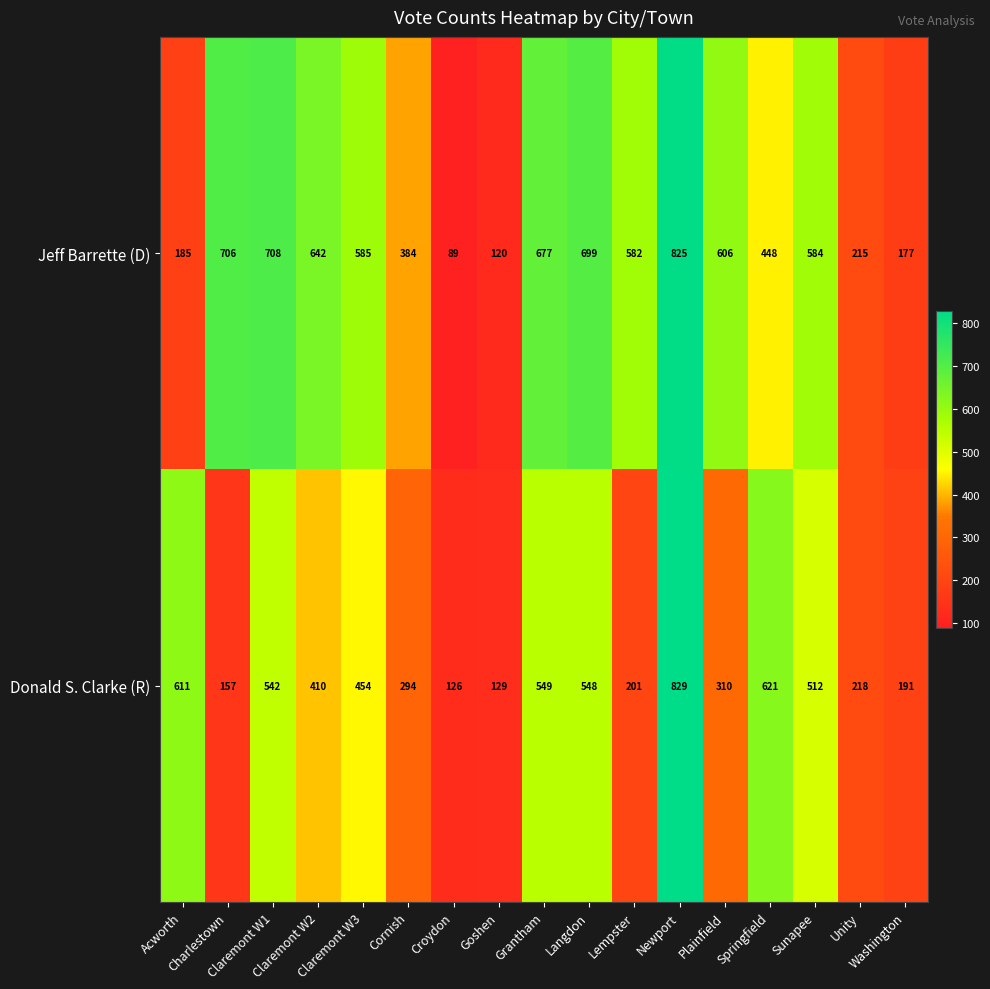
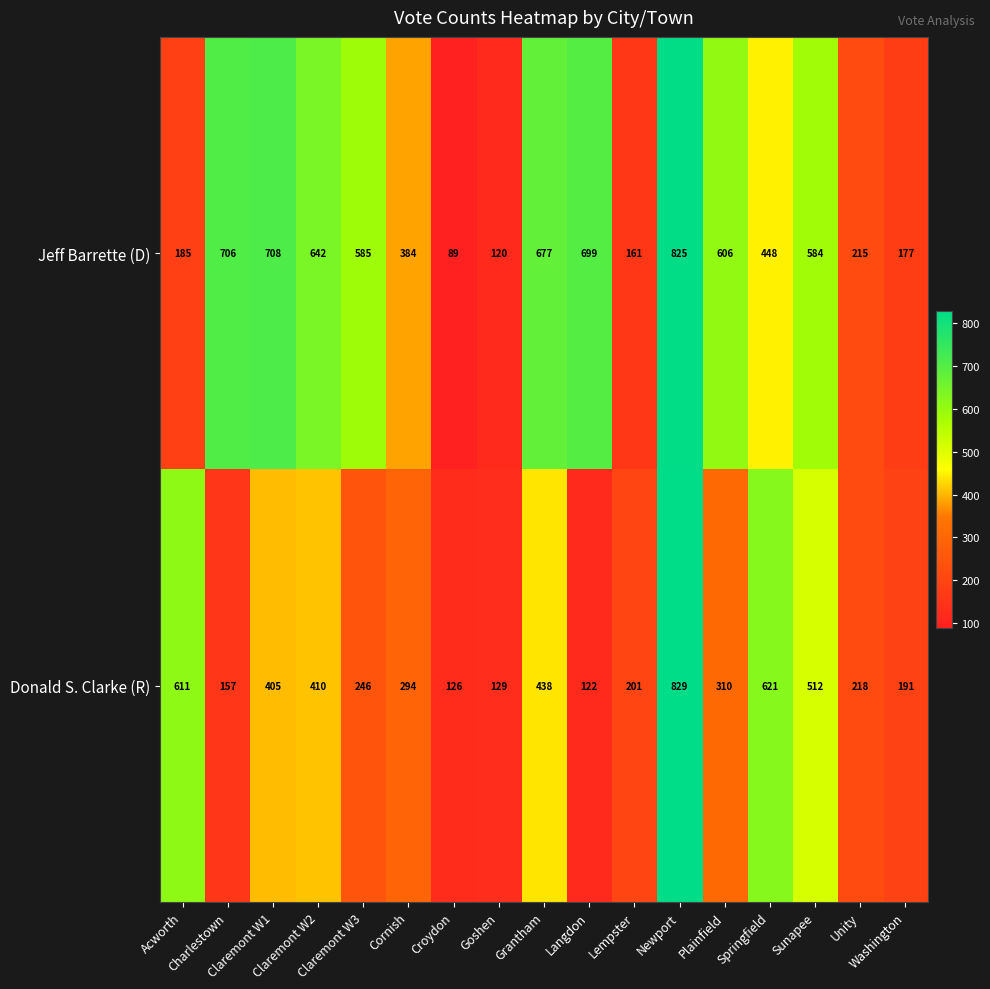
  {
    "Jeff Barrette (D)": {
      "Acworth": 185,
      "Charlestown": 706,
      "Claremont W1": 708,
      "Claremont W2": 642,
      "Claremont W3": 585,
      "Cornish": 384,
      "Croydon": 89,
      "Goshen": 120,
      "Grantham": 677,
      "Langdon": 699,
-     "Lempster": 582,
+     "Lempster": 161,
      "Newport": 825,
      "Plainfield": 606,
      "Springfield": 448,
      "Sunapee": 584,
      "Unity": 215,
      "Washington": 177
    },
    "Donald S. Clarke (R)": {
      "Acworth": 611,
      "Charlestown": 157,
-     "Claremont W1": 542,
+     "Claremont W1": 405,
      "Claremont W2": 410,
-     "Claremont W3": 454,
+     "Claremont W3": 246,
      "Cornish": 294,
      "Croydon": 126,
      "Goshen": 129,
-     "Grantham": 549,
-     "Langdon": 548,
+     "Grantham": 438,
+     "Langdon": 122,
      "Lempster": 201,
      "Newport": 829,
      "Plainfield": 310,
      "Springfield": 621,
      "Sunapee": 512,
      "Unity": 218,
      "Washington": 191
    }
  }
